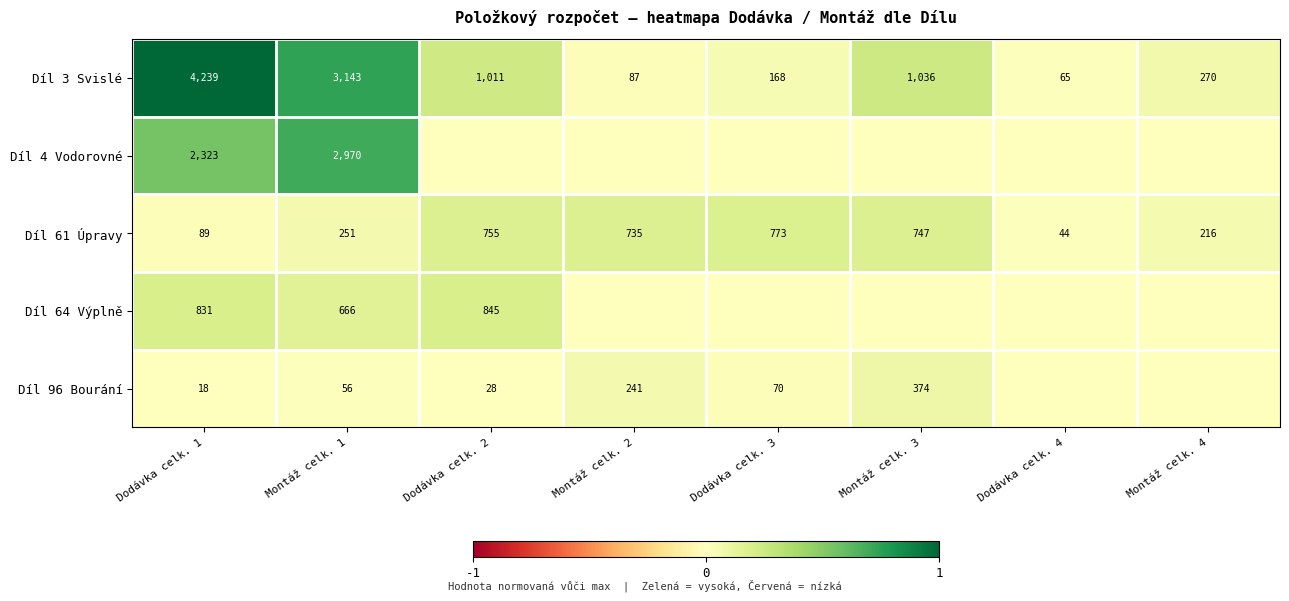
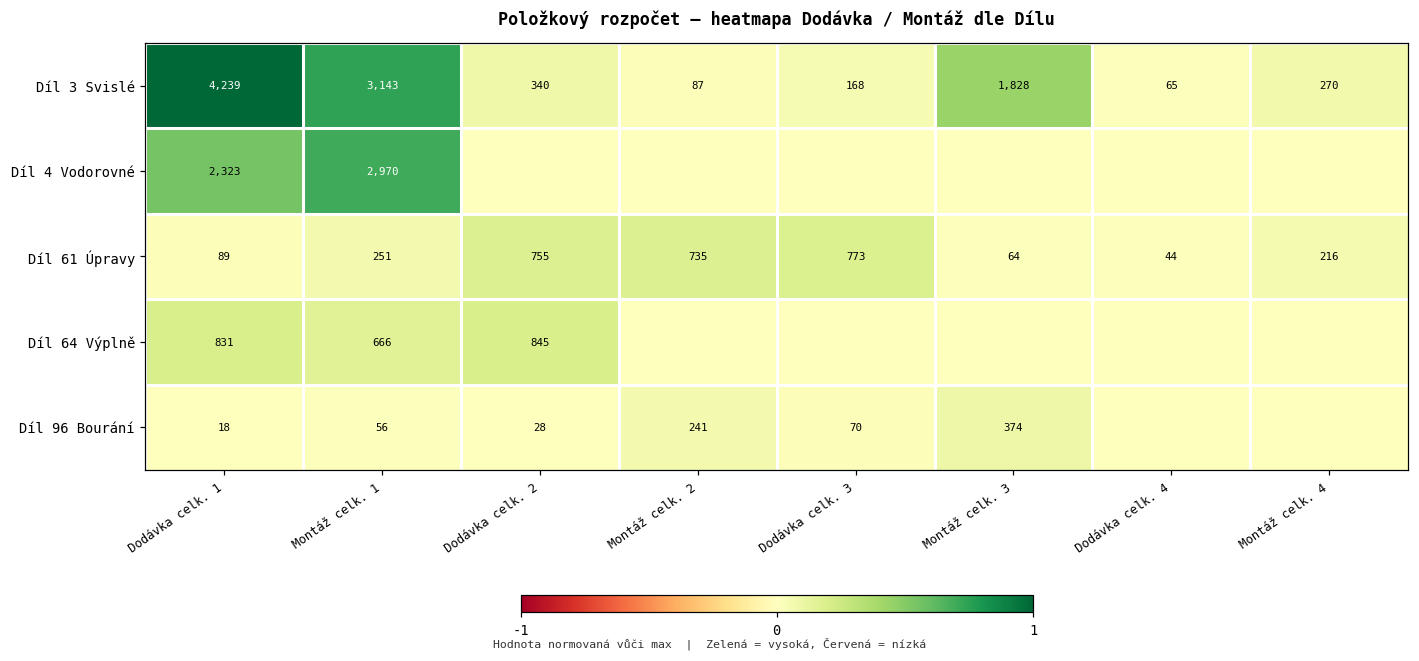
  {
    "Díl 3 Svislé": {
      "Dodávka celk. 1": "4,239",
      "Montáž celk. 1": "3,143",
-     "Dodávka celk. 2": "1,011",
+     "Dodávka celk. 2": "340",
      "Montáž celk. 2": "87",
      "Dodávka celk. 3": "168",
-     "Montáž celk. 3": "1,036",
+     "Montáž celk. 3": "1,828",
      "Dodávka celk. 4": "65",
      "Montáž celk. 4": "270"
    },
    "Díl 4 Vodorovné": {
      "Dodávka celk. 1": "2,323",
      "Montáž celk. 1": "2,970"
    },
    "Díl 61 Úpravy": {
      "Dodávka celk. 1": "89",
      "Montáž celk. 1": "251",
      "Dodávka celk. 2": "755",
      "Montáž celk. 2": "735",
      "Dodávka celk. 3": "773",
-     "Montáž celk. 3": "747",
+     "Montáž celk. 3": "64",
      "Dodávka celk. 4": "44",
      "Montáž celk. 4": "216"
    },
    "Díl 64 Výplně": {
      "Dodávka celk. 1": "831",
      "Montáž celk. 1": "666",
      "Dodávka celk. 2": "845"
    },
    "Díl 96 Bourání": {
      "Dodávka celk. 1": "18",
      "Montáž celk. 1": "56",
      "Dodávka celk. 2": "28",
      "Montáž celk. 2": "241",
      "Dodávka celk. 3": "70",
      "Montáž celk. 3": "374"
    }
  }
